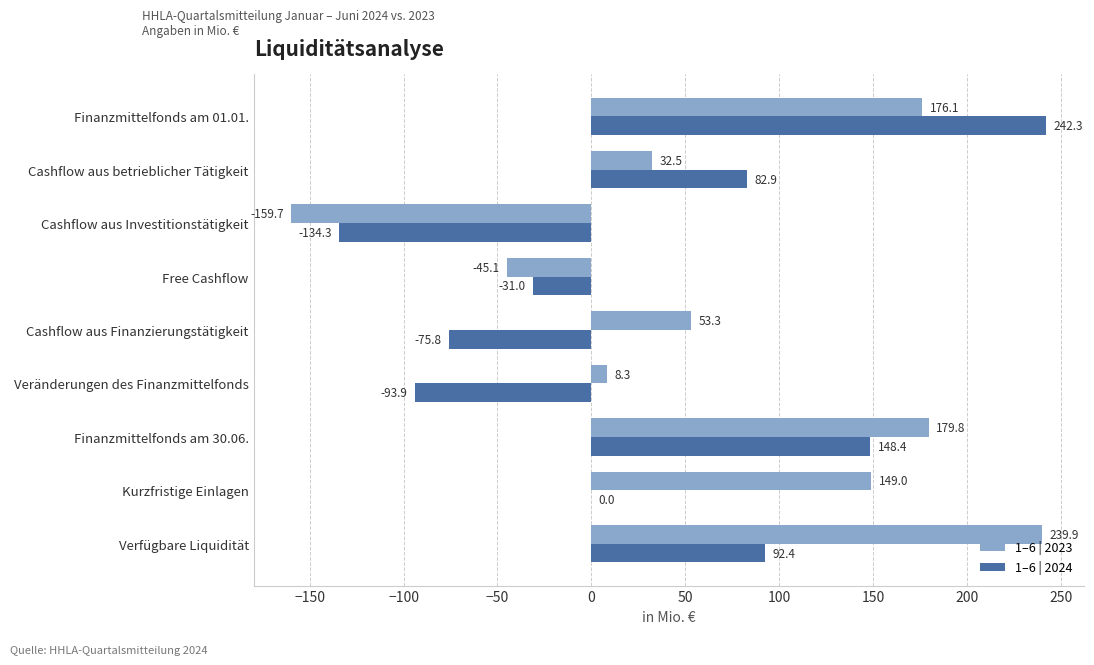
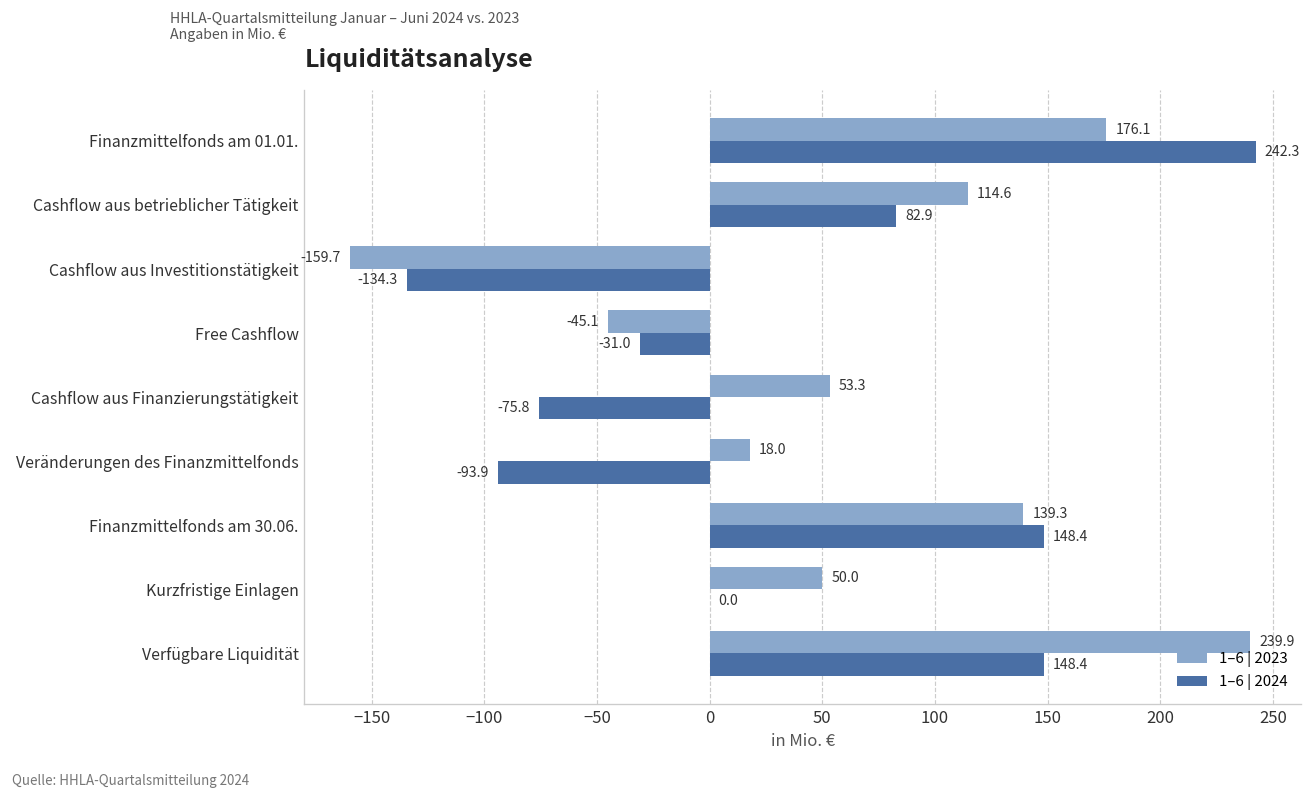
  {
    "1–6 | 2023": {
      "Finanzmittelfonds am 01.01.": 176.1,
-     "Cashflow aus betrieblicher Tätigkeit": 32.5,
+     "Cashflow aus betrieblicher Tätigkeit": 114.6,
      "Cashflow aus Investitionstätigkeit": -159.7,
      "Free Cashflow": -45.1,
      "Cashflow aus Finanzierungstätigkeit": 53.3,
-     "Veränderungen des Finanzmittelfonds": 8.3,
-     "Finanzmittelfonds am 30.06.": 179.8,
-     "Kurzfristige Einlagen": 149.0,
+     "Veränderungen des Finanzmittelfonds": 18.0,
+     "Finanzmittelfonds am 30.06.": 139.3,
+     "Kurzfristige Einlagen": 50.0,
      "Verfügbare Liquidität": 239.9
    },
    "1–6 | 2024": {
      "Finanzmittelfonds am 01.01.": 242.3,
      "Cashflow aus betrieblicher Tätigkeit": 82.9,
      "Cashflow aus Investitionstätigkeit": -134.3,
      "Free Cashflow": -31.0,
      "Cashflow aus Finanzierungstätigkeit": -75.8,
      "Veränderungen des Finanzmittelfonds": -93.9,
      "Finanzmittelfonds am 30.06.": 148.4,
      "Kurzfristige Einlagen": 0.0,
-     "Verfügbare Liquidität": 92.4
+     "Verfügbare Liquidität": 148.4
    }
  }
